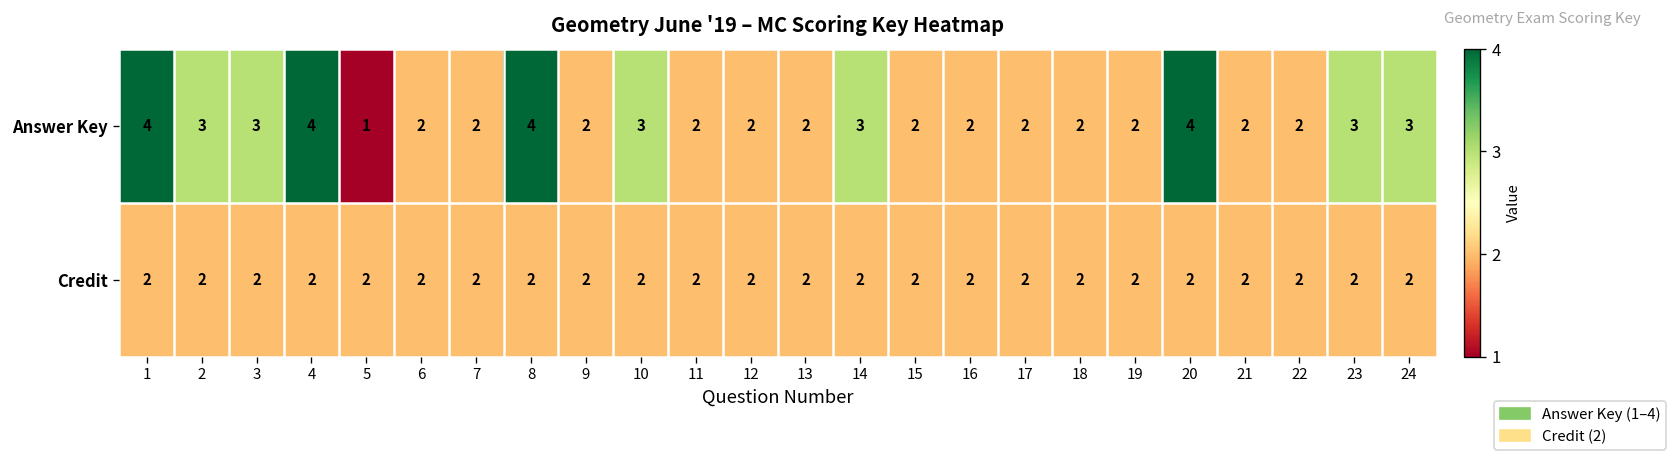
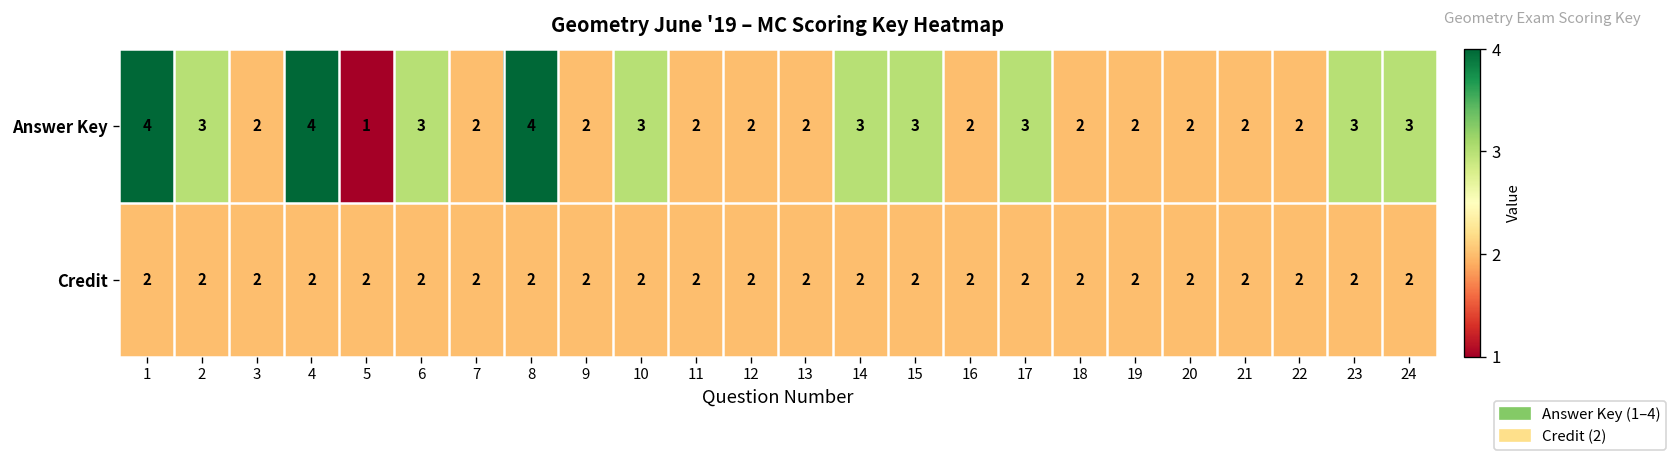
  {
    "Answer Key": {
      "1": 4,
      "2": 3,
-     "3": 3,
+     "3": 2,
      "4": 4,
      "5": 1,
-     "6": 2,
+     "6": 3,
      "7": 2,
      "8": 4,
      "9": 2,
      "10": 3,
      "11": 2,
      "12": 2,
      "13": 2,
      "14": 3,
-     "15": 2,
+     "15": 3,
      "16": 2,
-     "17": 2,
+     "17": 3,
      "18": 2,
      "19": 2,
-     "20": 4,
+     "20": 2,
      "21": 2,
      "22": 2,
      "23": 3,
      "24": 3
    },
    "Credit": {
      "1": 2,
      "2": 2,
      "3": 2,
      "4": 2,
      "5": 2,
      "6": 2,
      "7": 2,
      "8": 2,
      "9": 2,
      "10": 2,
      "11": 2,
      "12": 2,
      "13": 2,
      "14": 2,
      "15": 2,
      "16": 2,
      "17": 2,
      "18": 2,
      "19": 2,
      "20": 2,
      "21": 2,
      "22": 2,
      "23": 2,
      "24": 2
    }
  }
